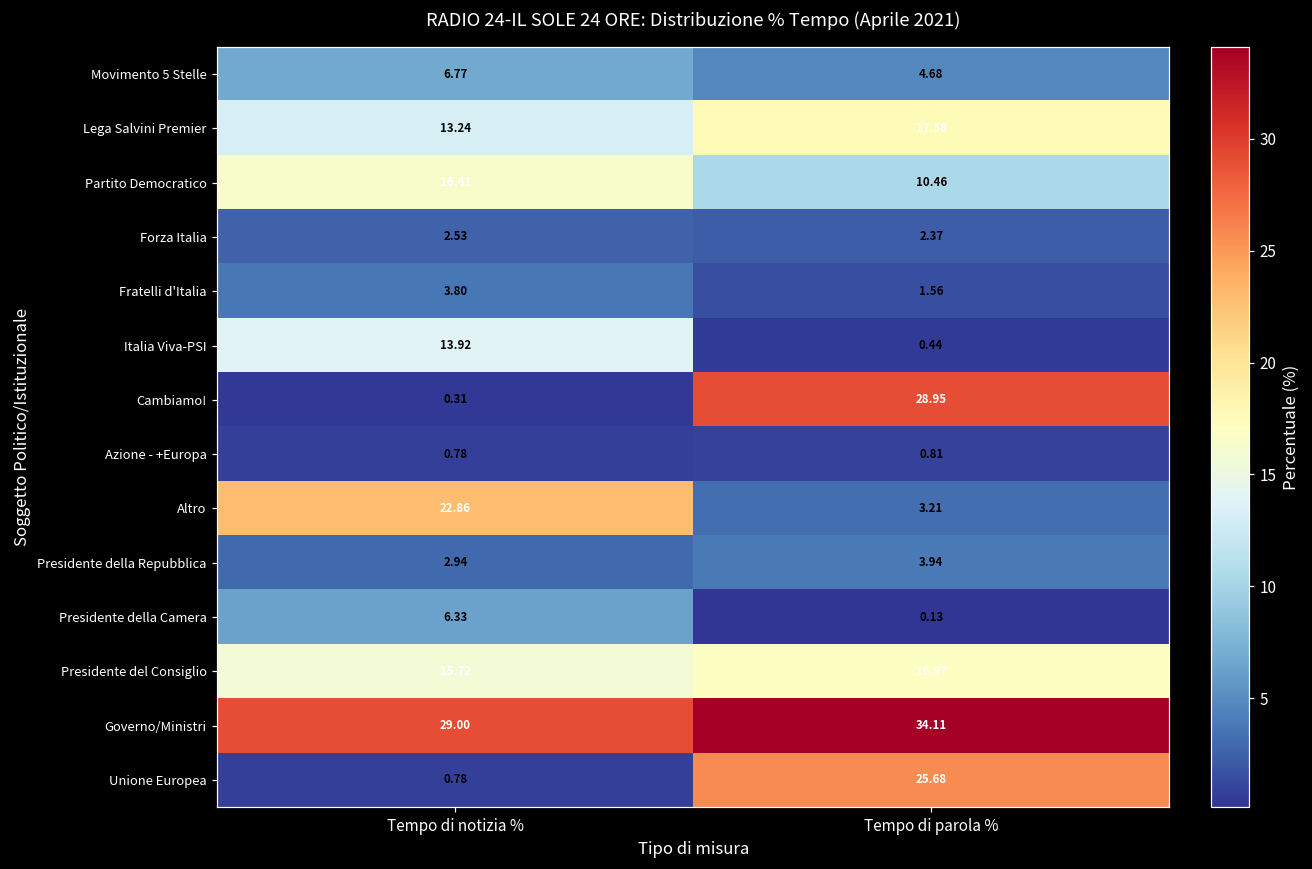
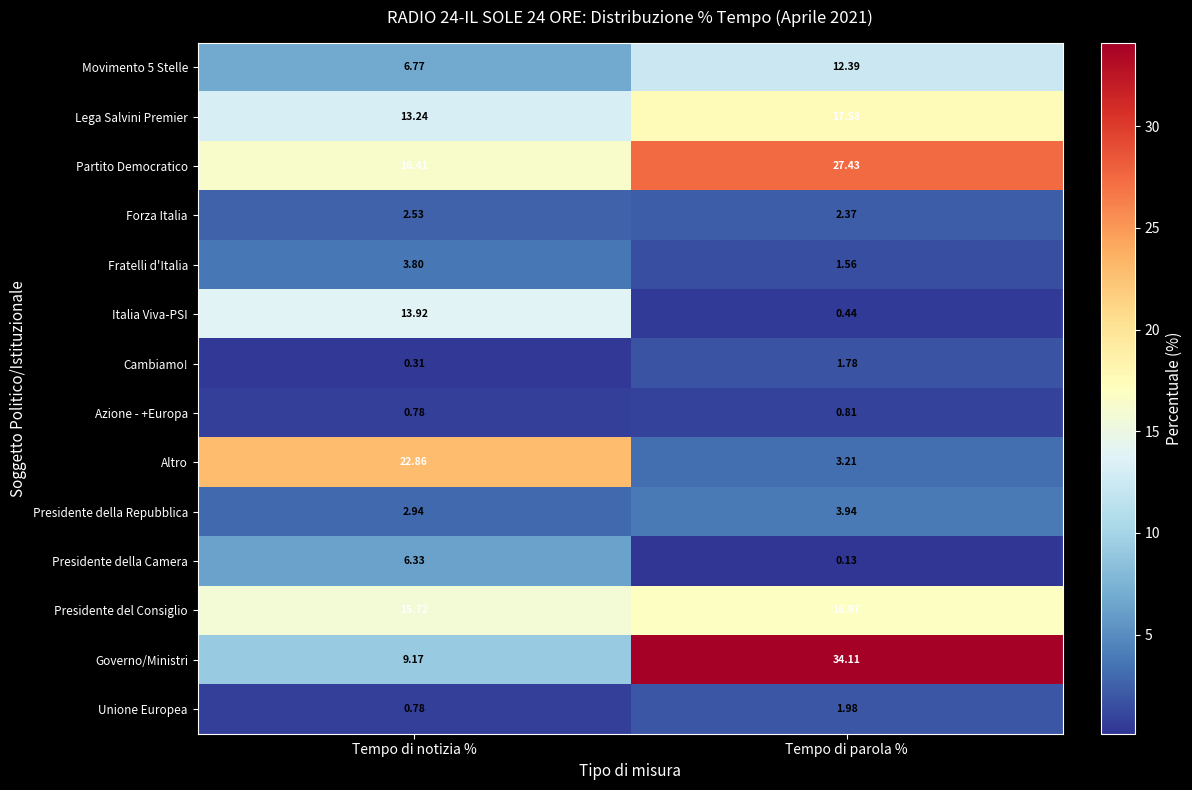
  {
    "Movimento 5 Stelle": {
      "Tempo di notizia %": 6.77,
-     "Tempo di parola %": 4.68
+     "Tempo di parola %": 12.39
    },
    "Lega Salvini Premier": {
      "Tempo di notizia %": 13.24,
      "Tempo di parola %": 17.58
    },
    "Partito Democratico": {
      "Tempo di notizia %": 16.41,
-     "Tempo di parola %": 10.46
+     "Tempo di parola %": 27.43
    },
    "Forza Italia": {
      "Tempo di notizia %": 2.53,
      "Tempo di parola %": 2.37
    },
    "Fratelli d'Italia": {
      "Tempo di notizia %": 3.80,
      "Tempo di parola %": 1.56
    },
    "Italia Viva-PSI": {
      "Tempo di notizia %": 13.92,
      "Tempo di parola %": 0.44
    },
    "Cambiamo!": {
      "Tempo di notizia %": 0.31,
-     "Tempo di parola %": 28.95
+     "Tempo di parola %": 1.78
    },
    "Azione - +Europa": {
      "Tempo di notizia %": 0.78,
      "Tempo di parola %": 0.81
    },
    "Altro": {
      "Tempo di notizia %": 22.86,
      "Tempo di parola %": 3.21
    },
    "Presidente della Repubblica": {
      "Tempo di notizia %": 2.94,
      "Tempo di parola %": 3.94
    },
    "Presidente della Camera": {
      "Tempo di notizia %": 6.33,
      "Tempo di parola %": 0.13
    },
    "Presidente del Consiglio": {
      "Tempo di parola %": 16.97
    },
    "Governo/Ministri": {
-     "Tempo di notizia %": 29.00,
+     "Tempo di notizia %": 9.17,
      "Tempo di parola %": 34.11
    },
    "Unione Europea": {
      "Tempo di notizia %": 0.78,
-     "Tempo di parola %": 25.68
+     "Tempo di parola %": 1.98
    }
  }
